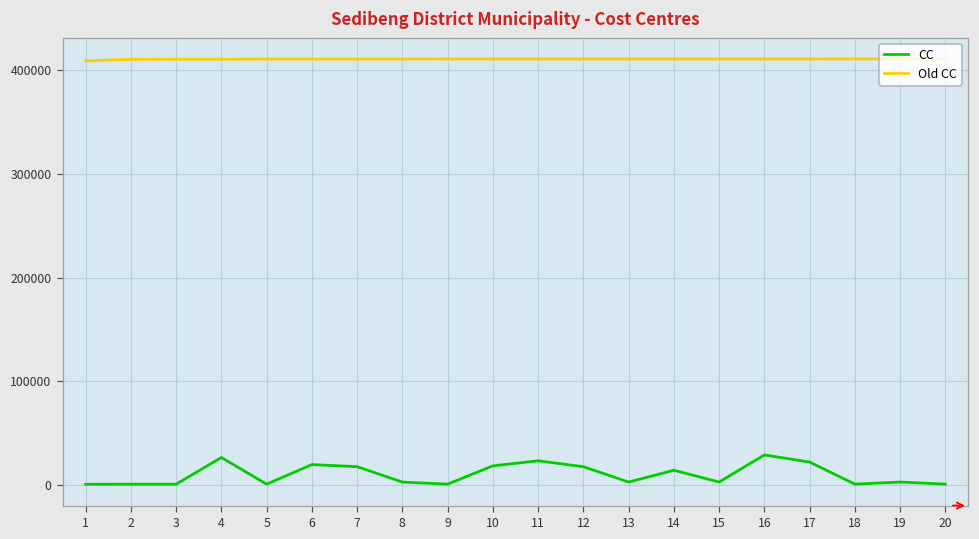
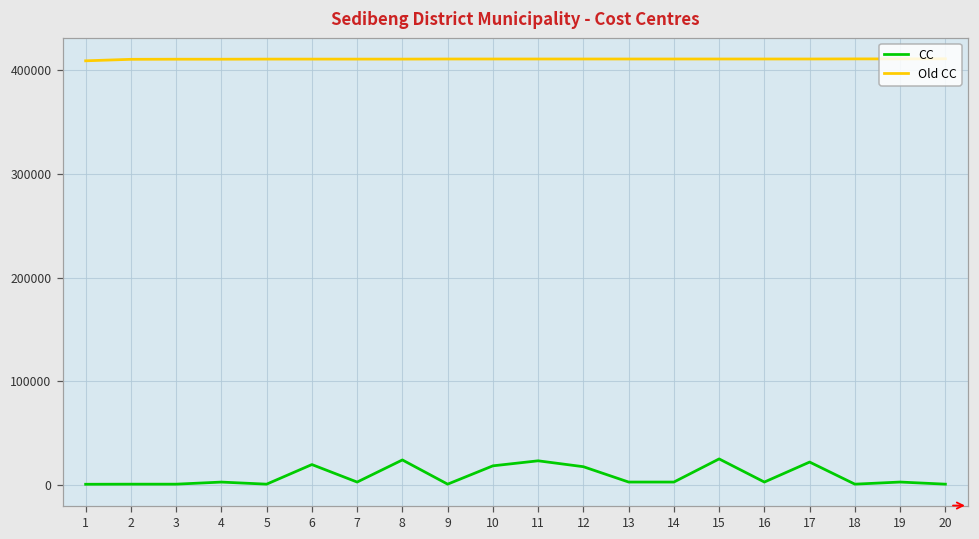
  {
    "CC": {
      "1": 0,
      "2": 0,
      "3": 0,
-     "4": 30000,
+     "4": 0,
      "5": 0,
      "6": 20000,
-     "7": 20000,
-     "8": 0,
+     "7": 0,
+     "8": 20000,
      "9": 0,
      "10": 20000,
      "11": 20000,
      "12": 20000,
      "13": 0,
-     "14": 10000,
-     "15": 0,
-     "16": 30000,
+     "14": 0,
+     "15": 30000,
+     "16": 0,
      "17": 20000,
      "18": 0,
      "19": 0,
      "20": 0
    },
    "Old CC": {
      "1": 410000,
      "2": 410000,
      "3": 410000,
      "4": 410000,
      "5": 410000,
      "6": 410000,
      "7": 410000,
      "8": 410000,
      "9": 410000,
      "10": 410000,
      "11": 410000,
      "12": 410000,
      "13": 410000,
      "14": 410000,
      "15": 410000,
      "16": 410000,
      "17": 410000,
      "18": 410000
    }
  }
